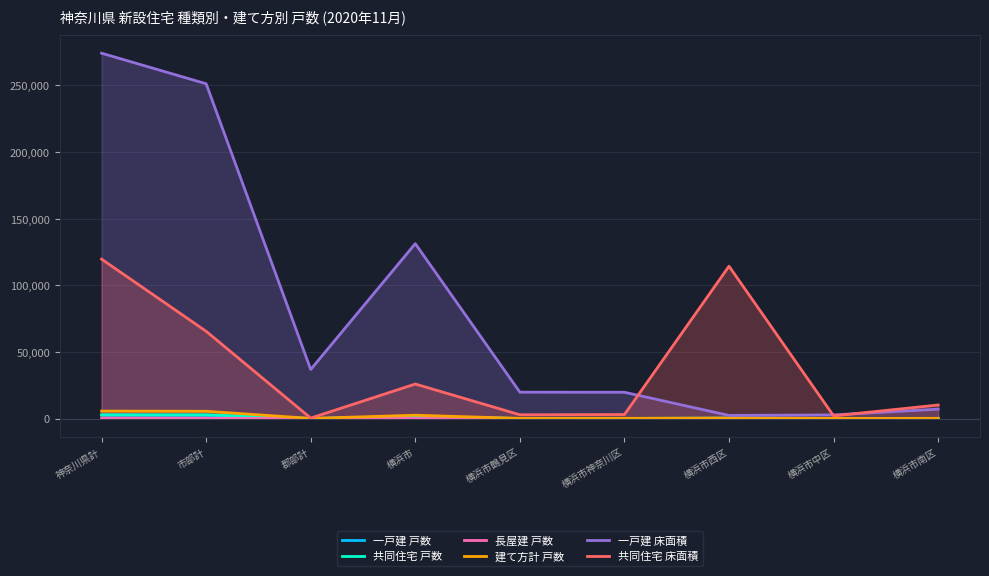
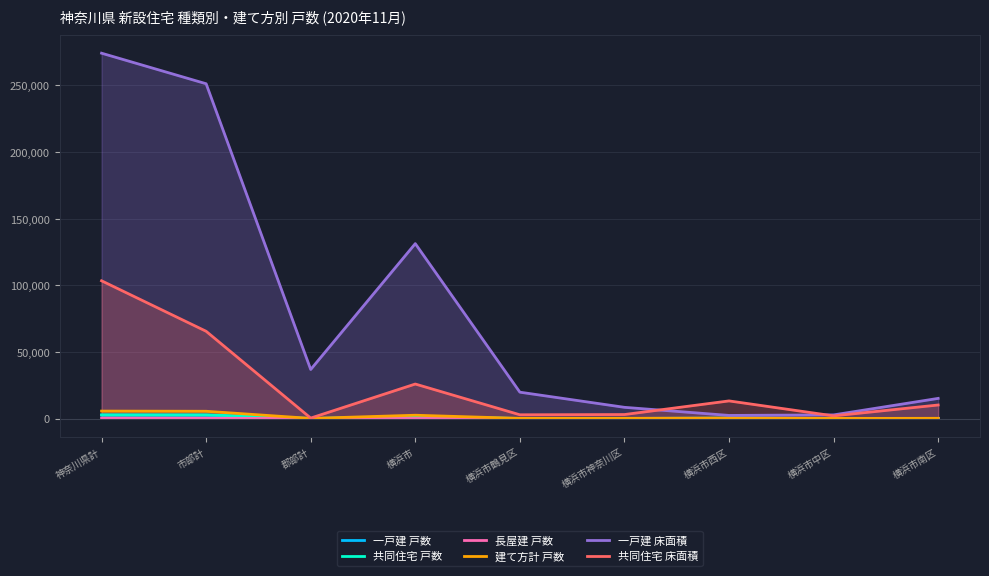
  {
    "共同住宅 戸数": {
      "神奈川県計": "3,000"
    },
    "長屋建 戸数": {
      "神奈川県計": "0",
      "市部計": "0"
    },
    "建て方計 戸数": {
      "神奈川県計": "6,000",
      "市部計": "5,000"
    },
    "一戸建 床面積": {
      "神奈川県計": "274,000",
      "市部計": "251,000",
      "郡部計": "37,000",
      "横浜市": "131,000",
      "横浜市鶴見区": "20,000",
-     "横浜市神奈川区": "20,000",
+     "横浜市神奈川区": "8,000",
      "横浜市西区": "2,000",
-     "横浜市南区": "7,000"
+     "横浜市南区": "15,000"
    },
    "共同住宅 床面積": {
-     "神奈川県計": "120,000",
+     "神奈川県計": "103,000",
      "市部計": "66,000",
      "横浜市": "26,000",
      "横浜市鶴見区": "3,000",
      "横浜市神奈川区": "3,000",
-     "横浜市西区": "114,000",
+     "横浜市西区": "13,000",
      "横浜市南区": "10,000"
    }
  }
